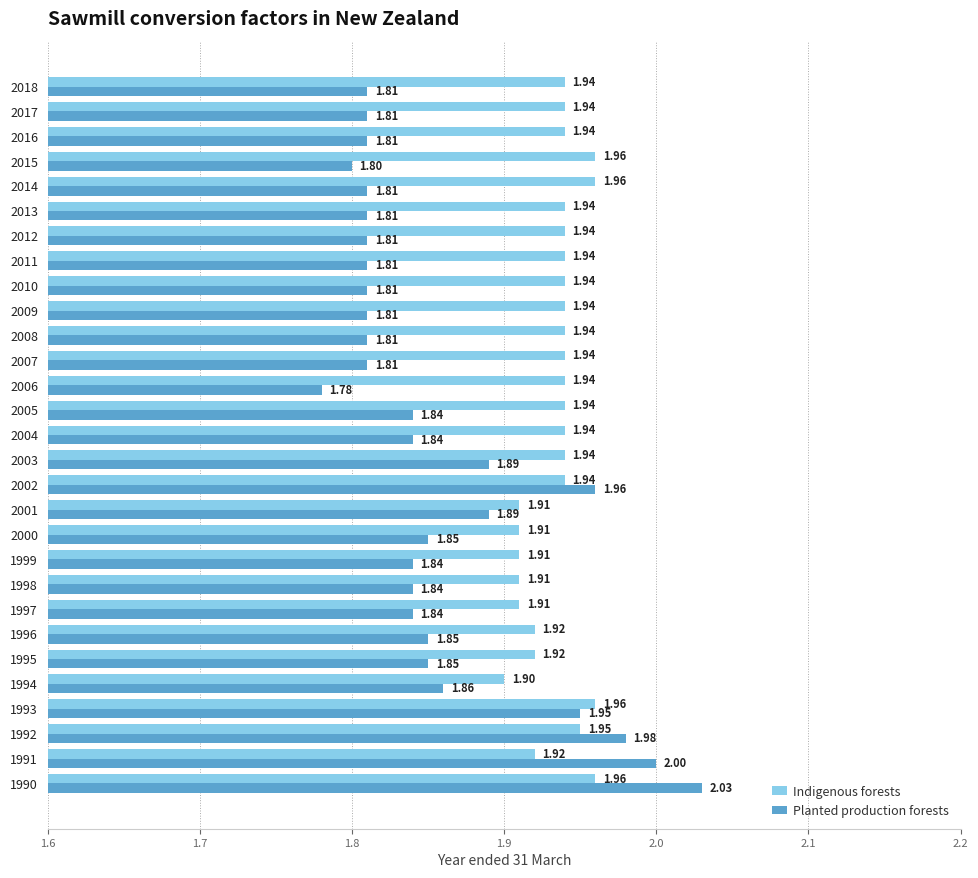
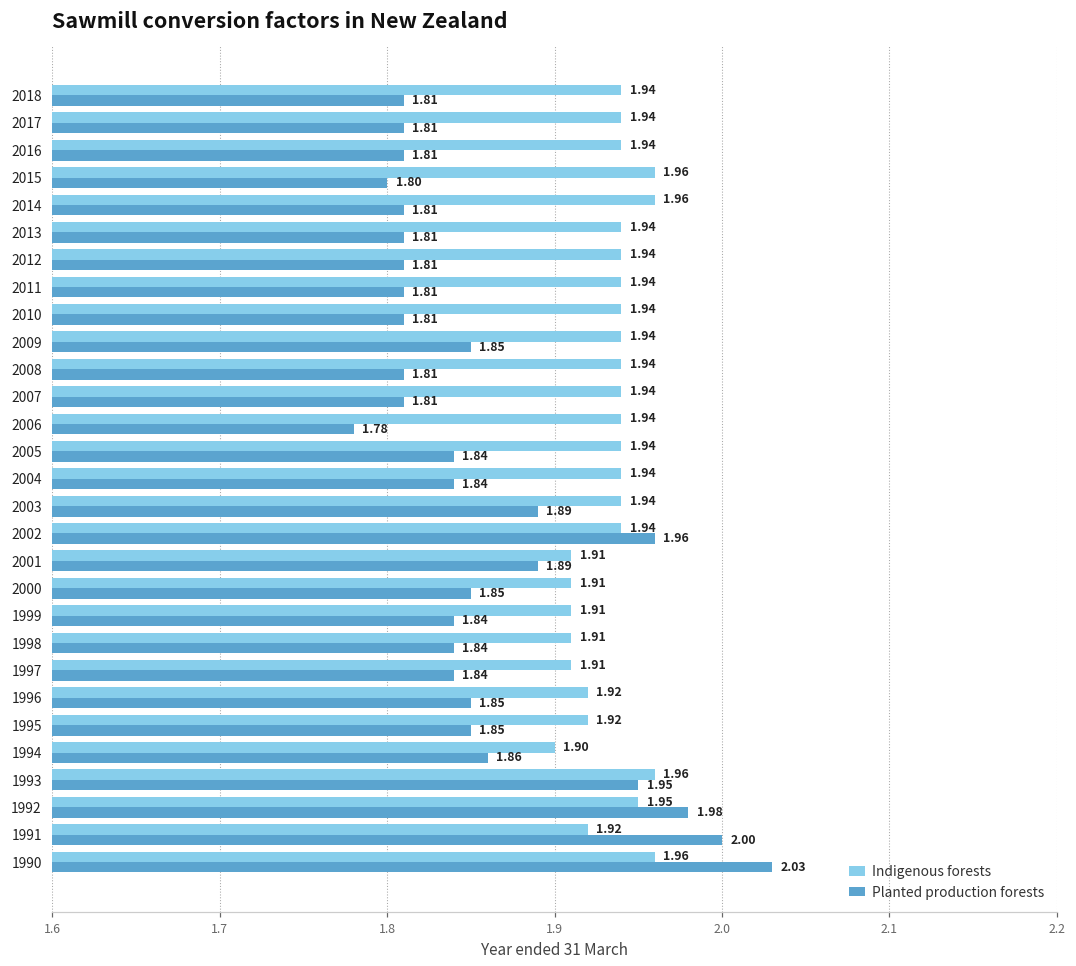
  {
    "Indigenous forests": {
      "2018": 1.94,
      "2017": 1.94,
      "2016": 1.94,
      "2015": 1.96,
      "2014": 1.96,
      "2013": 1.94,
      "2012": 1.94,
      "2011": 1.94,
      "2010": 1.94,
      "2009": 1.94,
      "2008": 1.94,
      "2007": 1.94,
      "2006": 1.94,
      "2005": 1.94,
      "2004": 1.94,
      "2003": 1.94,
      "2002": 1.94,
      "2001": 1.91,
      "2000": 1.91,
      "1999": 1.91,
      "1998": 1.91,
      "1997": 1.91,
      "1996": 1.92,
      "1995": 1.92,
      "1994": 1.90,
      "1993": 1.96,
      "1992": 1.95,
      "1991": 1.92,
      "1990": 1.96
    },
    "Planted production forests": {
      "2018": 1.81,
      "2017": 1.81,
      "2016": 1.81,
      "2015": 1.80,
      "2014": 1.81,
      "2013": 1.81,
      "2012": 1.81,
      "2011": 1.81,
      "2010": 1.81,
-     "2009": 1.81,
+     "2009": 1.85,
      "2008": 1.81,
      "2007": 1.81,
      "2006": 1.78,
      "2005": 1.84,
      "2004": 1.84,
      "2003": 1.89,
      "2002": 1.96,
      "2001": 1.89,
      "2000": 1.85,
      "1999": 1.84,
      "1998": 1.84,
      "1997": 1.84,
      "1996": 1.85,
      "1995": 1.85,
      "1994": 1.86,
      "1993": 1.95,
      "1992": 1.98,
      "1991": 2.00,
      "1990": 2.03
    }
  }
